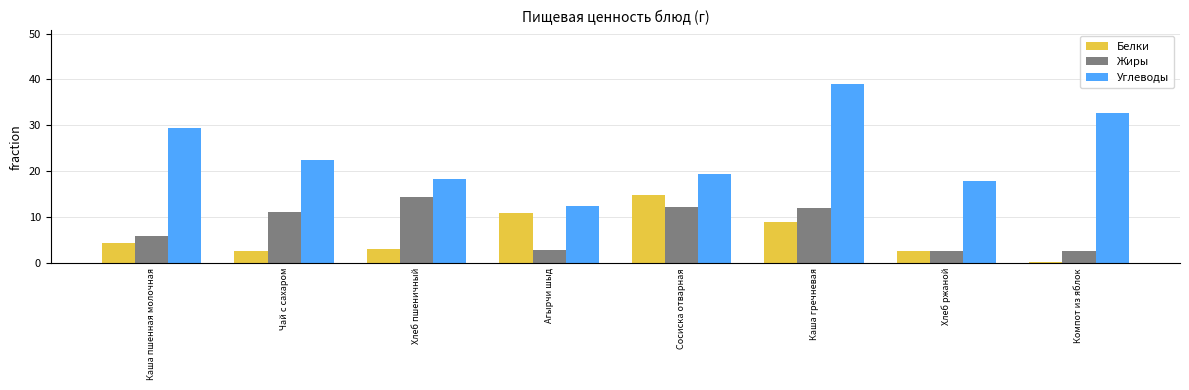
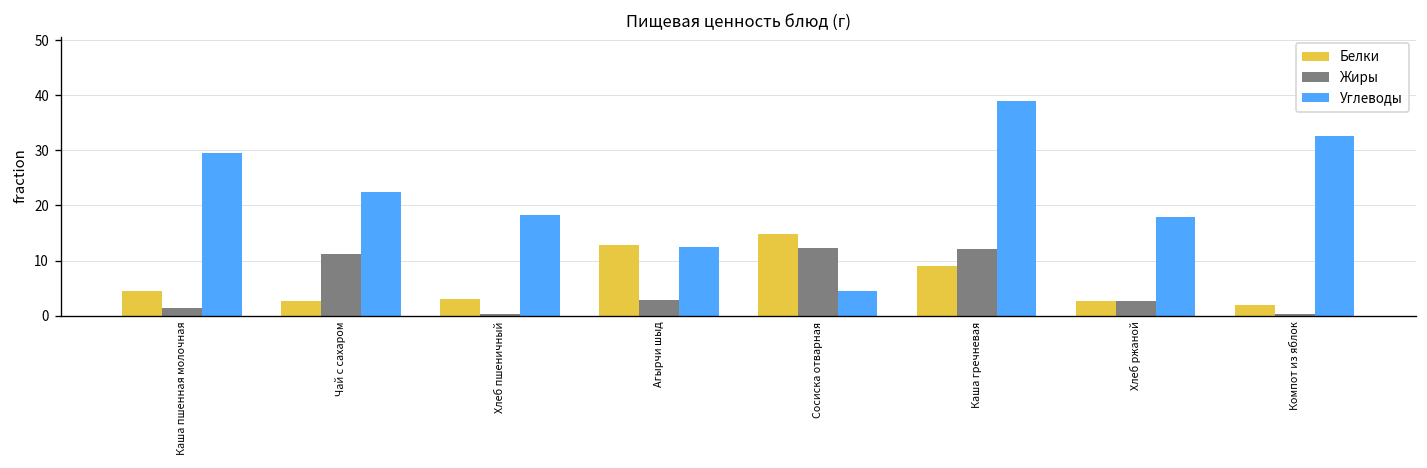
  {
    "Белки": {
      "Каша пшенная молочная": 4,
      "Чай с сахаром": 3,
      "Хлеб пшеничный": 3,
-     "Агырчи шыд": 11,
+     "Агырчи шыд": 13,
      "Сосиска отварная": 15,
      "Каша гречневая": 9,
      "Хлеб ржаной": 3,
-     "Компот из яблок": 0
+     "Компот из яблок": 2
    },
    "Жиры": {
-     "Каша пшенная молочная": 6,
+     "Каша пшенная молочная": 1,
      "Чай с сахаром": 11,
-     "Хлеб пшеничный": 14,
+     "Хлеб пшеничный": 0,
      "Агырчи шыд": 3,
      "Сосиска отварная": 12,
      "Каша гречневая": 12,
      "Хлеб ржаной": 3,
-     "Компот из яблок": 3
+     "Компот из яблок": 0
    },
    "Углеводы": {
      "Каша пшенная молочная": 29,
      "Чай с сахаром": 22,
      "Хлеб пшеничный": 18,
      "Агырчи шыд": 13,
-     "Сосиска отварная": 19,
+     "Сосиска отварная": 4,
      "Каша гречневая": 39,
      "Хлеб ржаной": 18,
      "Компот из яблок": 33
    }
  }
